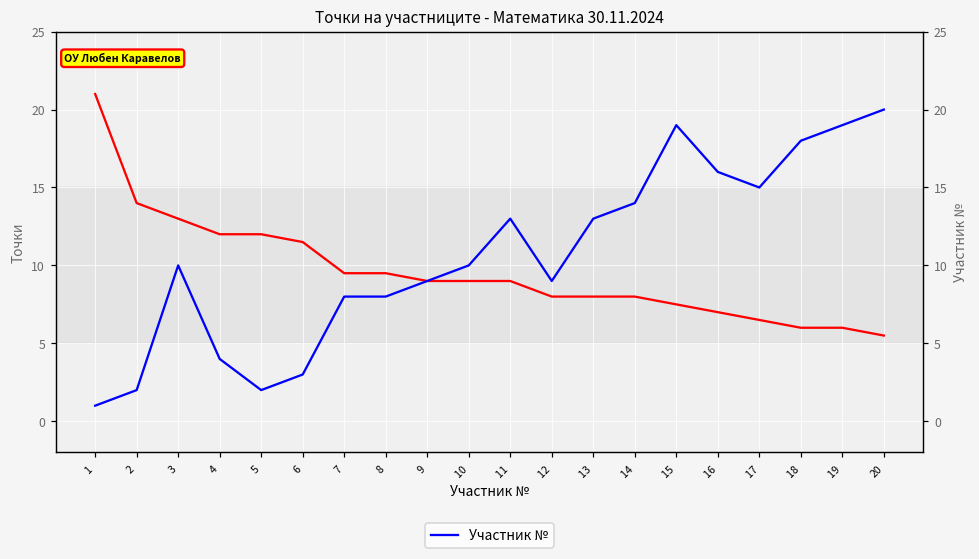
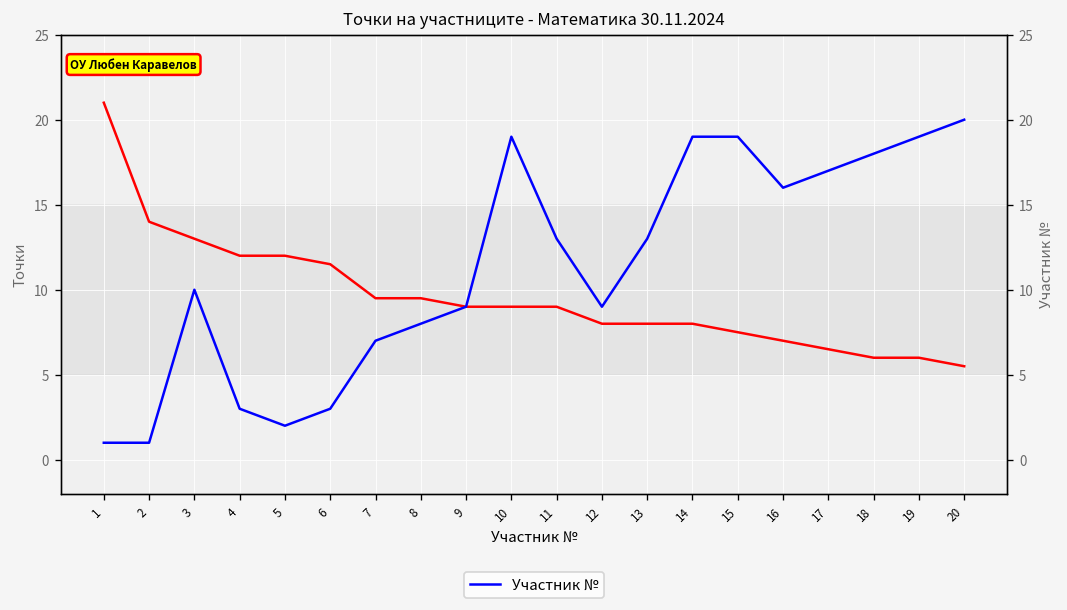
  {
    "Участник №": {
      "1": 1,
-     "2": 2,
+     "2": 1,
      "3": 10,
-     "4": 4,
+     "4": 3,
      "5": 2,
      "6": 3,
-     "7": 8,
+     "7": 7,
      "8": 8,
      "9": 9,
-     "10": 10,
+     "10": 19,
      "11": 13,
      "12": 9,
      "13": 13,
-     "14": 14,
+     "14": 19,
      "15": 19,
      "16": 16,
-     "17": 15,
+     "17": 17,
      "18": 18,
      "19": 19,
      "20": 20
    }
  }
